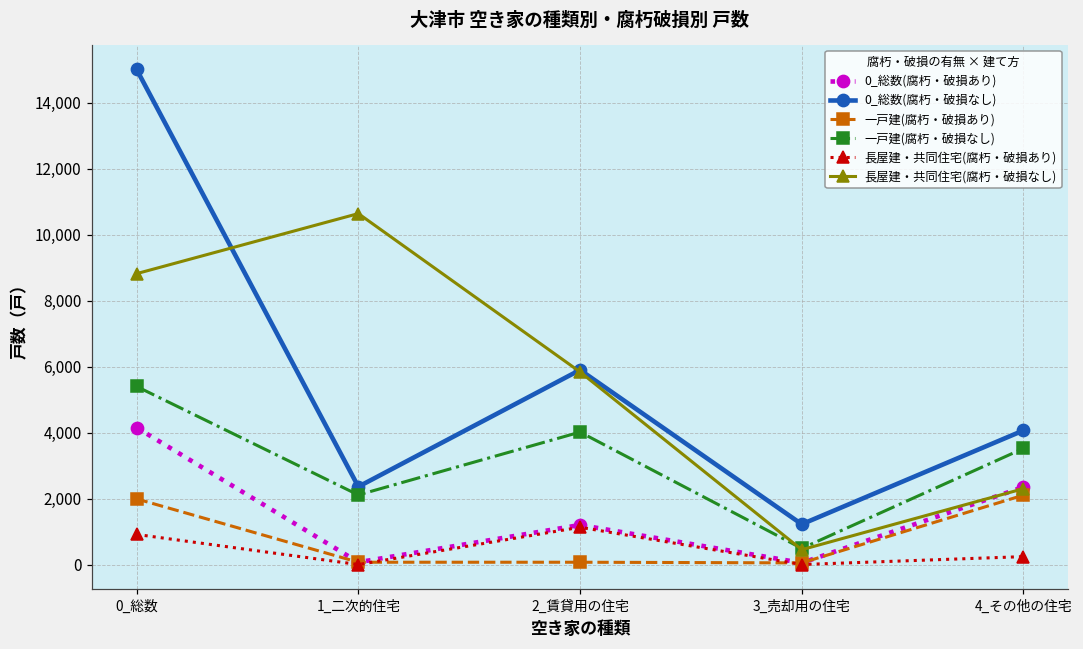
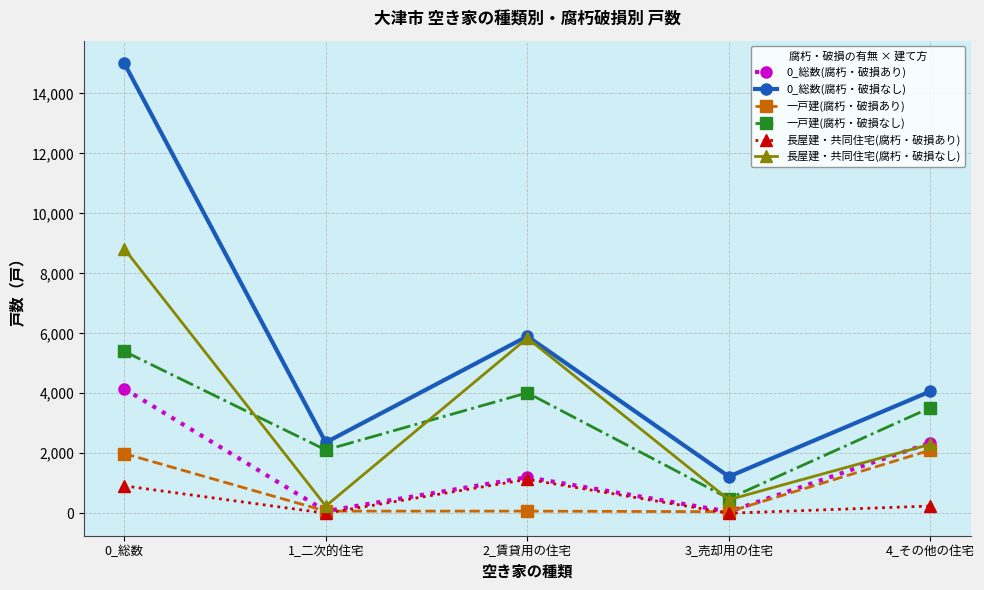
  {
    "0_総数(腐朽・破損あり)": {
      "0_総数": "4,200"
    },
    "0_総数(腐朽・破損なし)": {
      "0_総数": "15,000",
      "1_二次的住宅": "2,400",
      "3_売却用の住宅": "1,200",
      "4_その他の住宅": "4,100"
    },
    "一戸建(腐朽・破損あり)": {
      "0_総数": "2,000",
      "2_賃貸用の住宅": "100",
      "4_その他の住宅": "2,100"
    },
    "一戸建(腐朽・破損なし)": {
      "0_総数": "5,400",
      "1_二次的住宅": "2,100",
      "2_賃貸用の住宅": "4,000",
      "4_その他の住宅": "3,500"
    },
    "長屋建・共同住宅(腐朽・破損あり)": {
      "0_総数": "900",
      "4_その他の住宅": "200"
    },
    "長屋建・共同住宅(腐朽・破損なし)": {
      "0_総数": "8,800",
-     "1_二次的住宅": "10,600"
+     "1_二次的住宅": "200"
    }
  }
